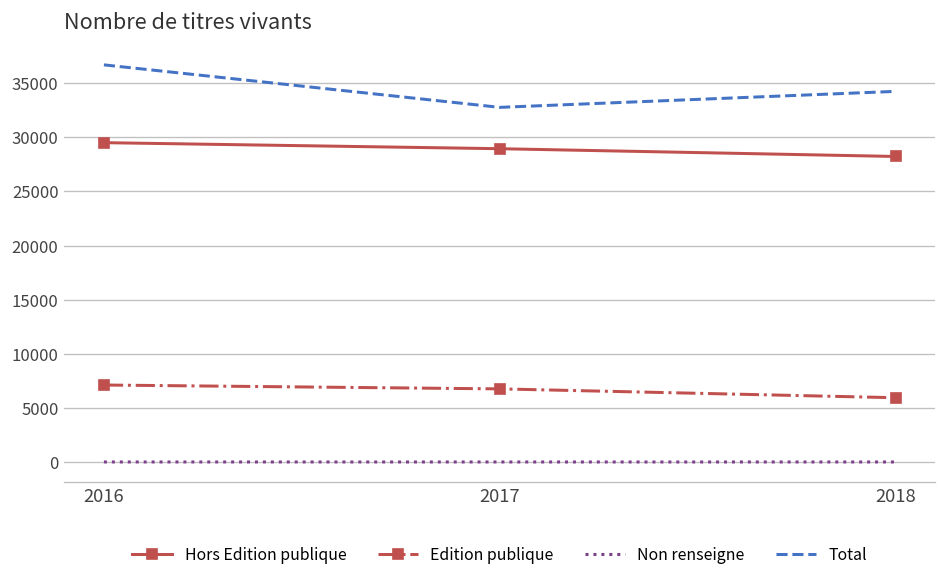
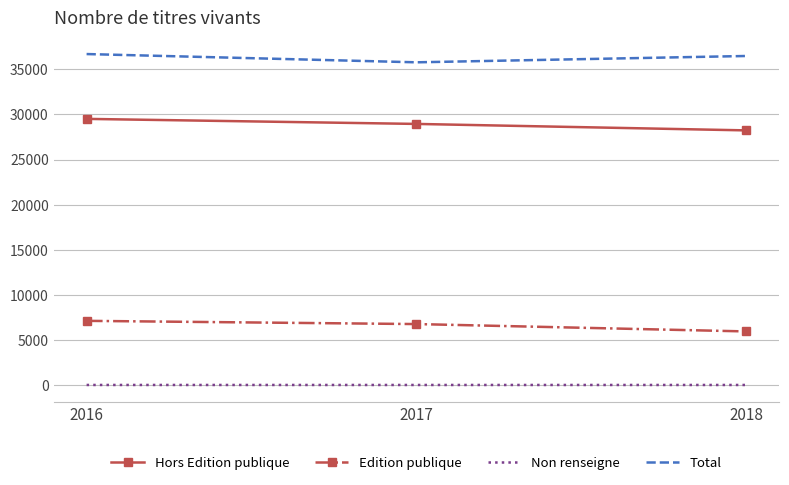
  {
    "Non renseigne": {
      "2016": 0,
      "2017": 0,
      "2018": 0
    },
    "Total": {
      "2016": 37000,
-     "2017": 33000,
-     "2018": 34000
+     "2017": 36000,
+     "2018": 36000
    }
  }
